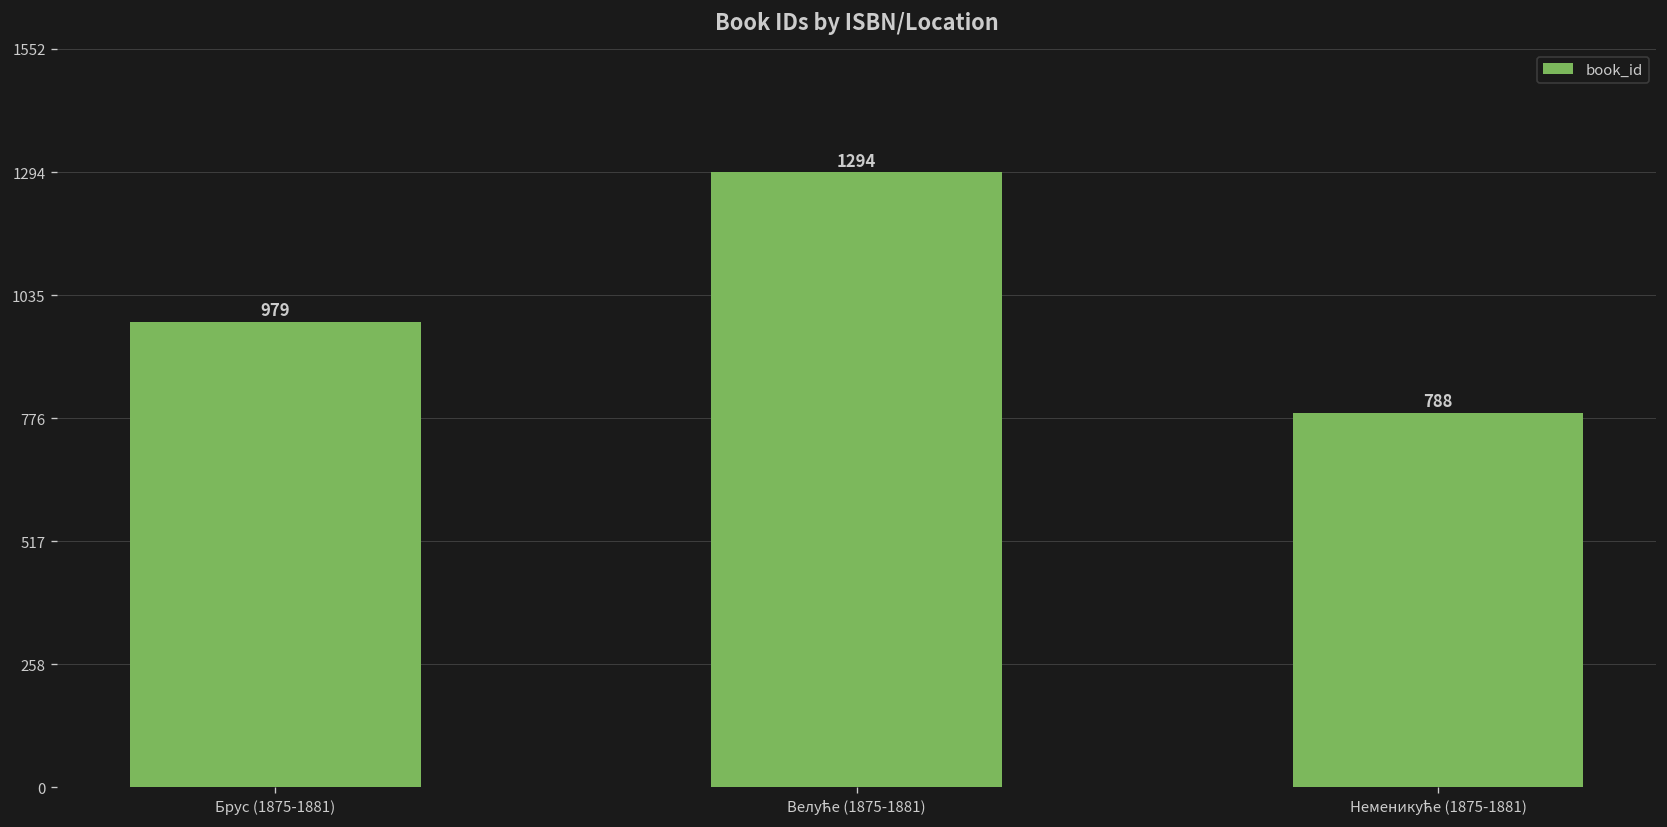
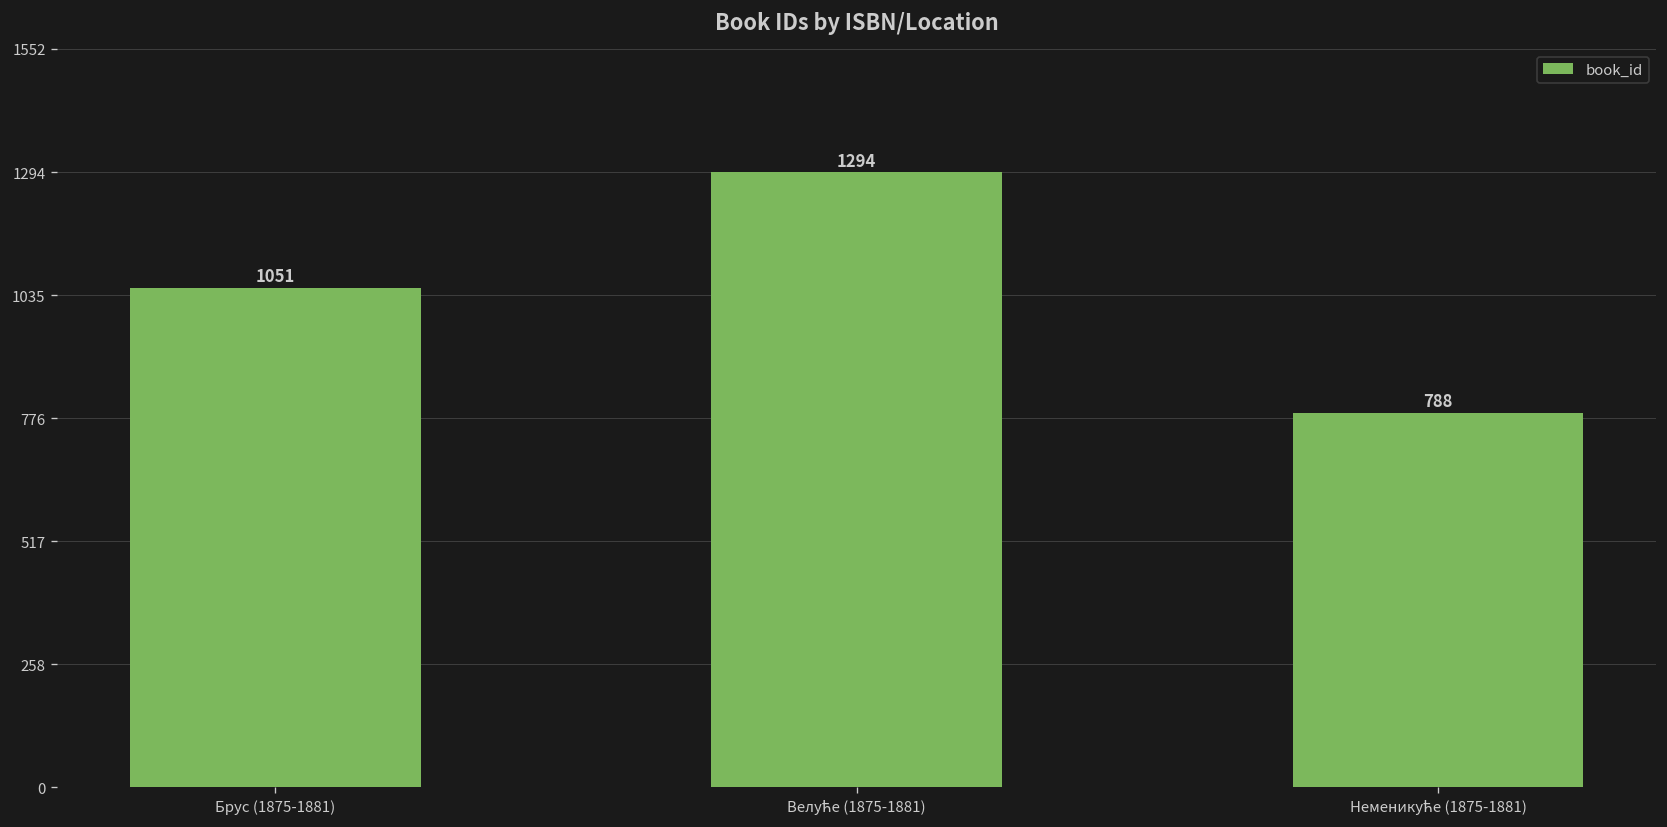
  {
-   "Брус (1875-1881)": 979,
+   "Брус (1875-1881)": 1051,
    "Велуће (1875-1881)": 1294,
    "Неменикуће (1875-1881)": 788
  }
